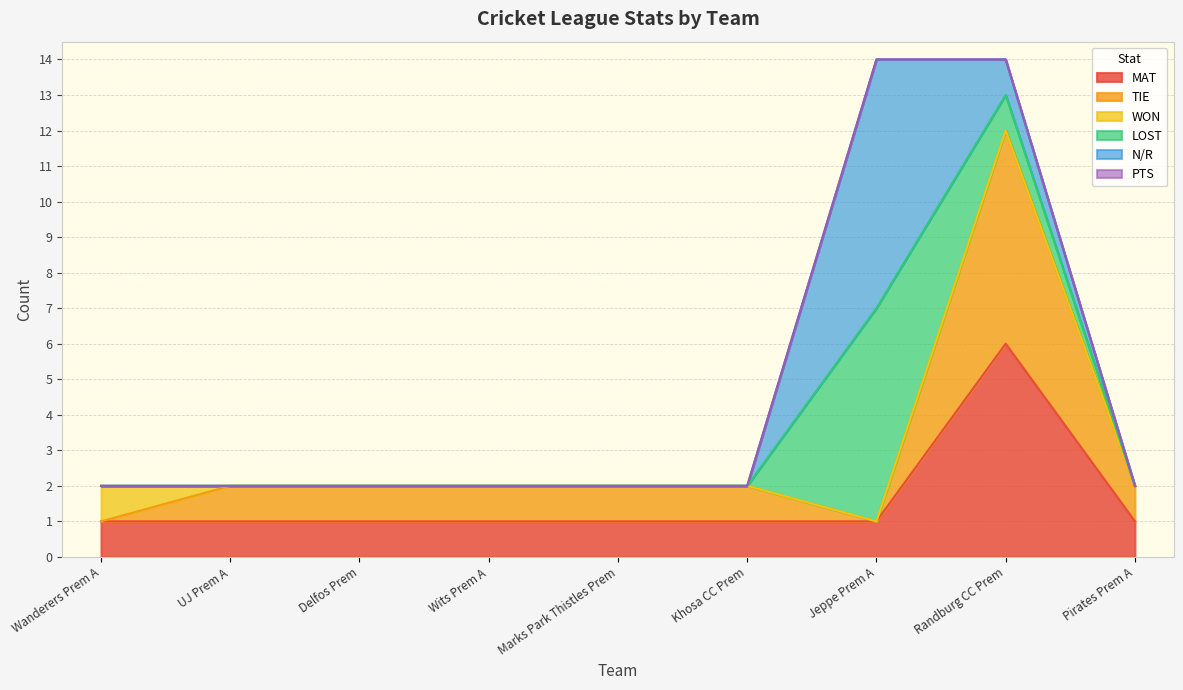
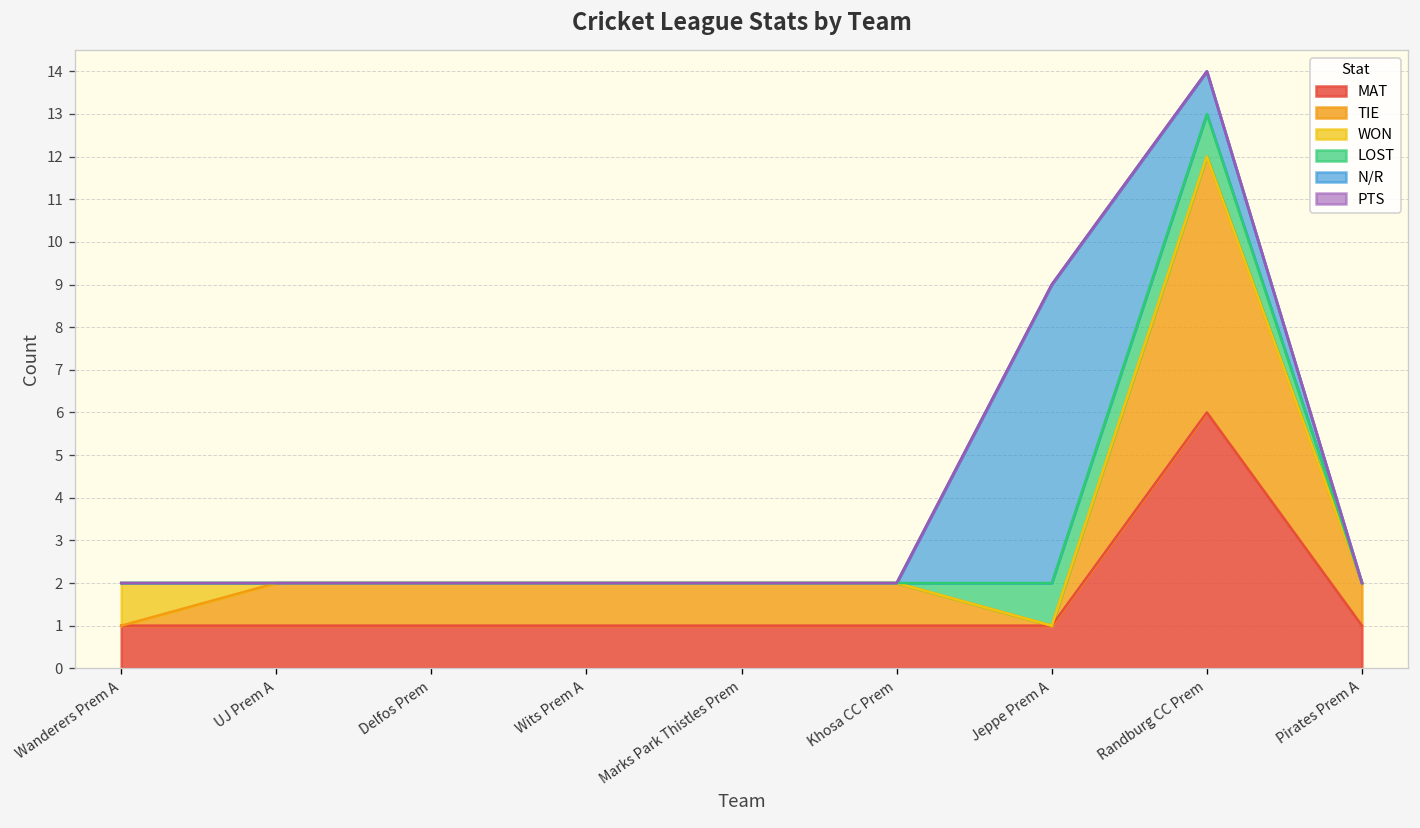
  {
    "MAT": {
      "UJ Prem A": 1,
      "Delfos Prem": 1,
      "Wits Prem A": 1,
      "Marks Park Thistles Prem": 1,
      "Khosa CC Prem": 1,
      "Randburg CC Prem": 6,
      "Pirates Prem A": 1
    },
    "LOST": {
-     "Jeppe Prem A": 6,
+     "Jeppe Prem A": 1,
      "Randburg CC Prem": 1
    }
  }
